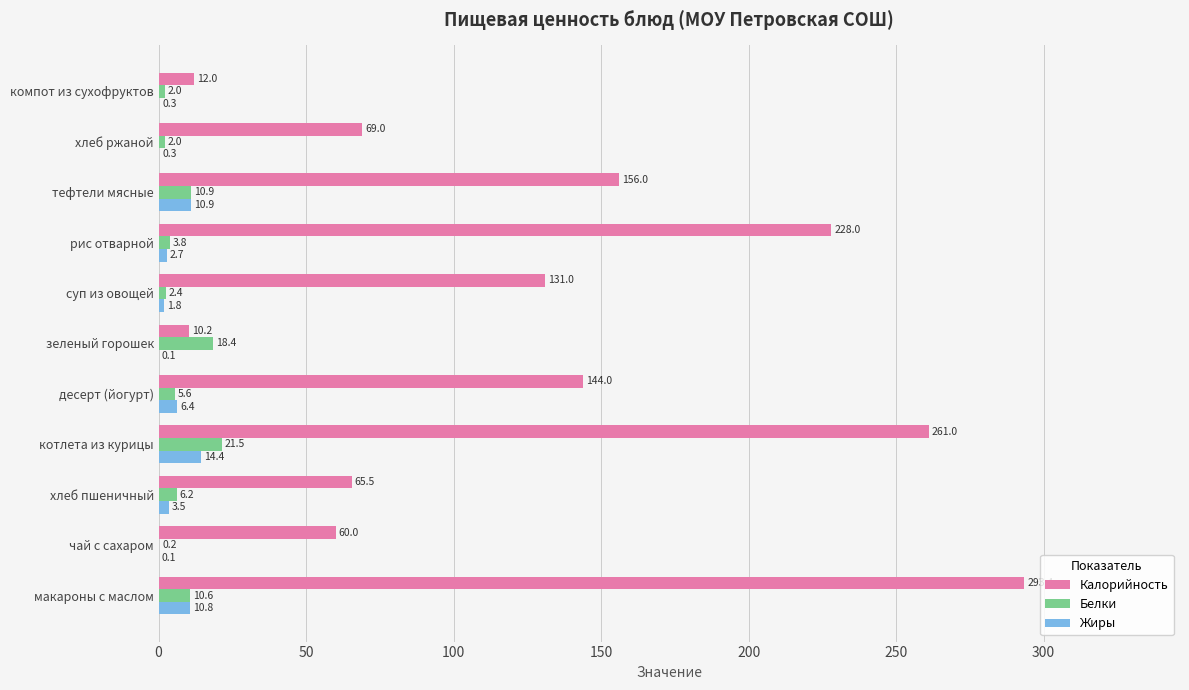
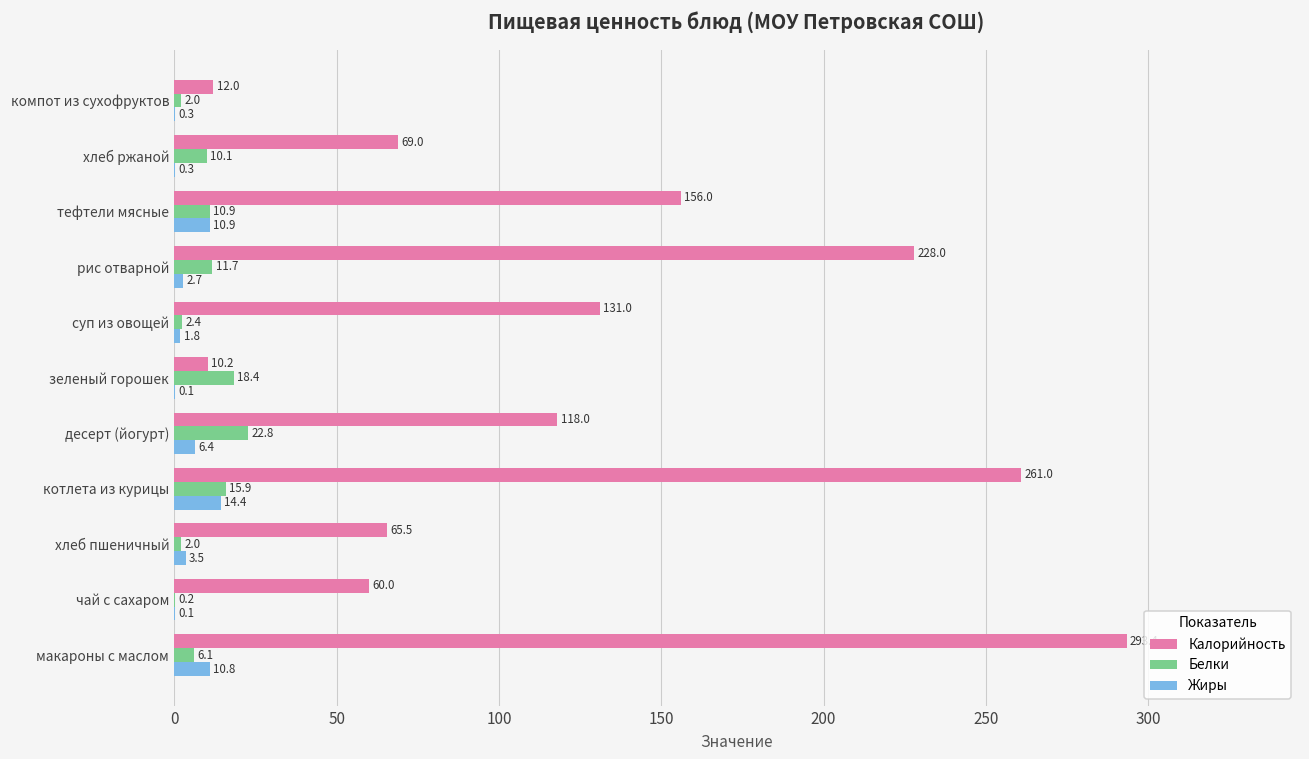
  {
    "Калорийность": {
      "компот из сухофруктов": 12.0,
      "хлеб ржаной": 69.0,
      "тефтели мясные": 156.0,
      "рис отварной": 228.0,
      "суп из овощей": 131.0,
      "зеленый горошек": 10.2,
-     "десерт (йогурт)": 144.0,
+     "десерт (йогурт)": 118.0,
      "котлета из курицы": 261.0,
      "хлеб пшеничный": 65.5,
      "чай с сахаром": 60.0
    },
    "Белки": {
      "компот из сухофруктов": 2.0,
-     "хлеб ржаной": 2.0,
+     "хлеб ржаной": 10.1,
      "тефтели мясные": 10.9,
-     "рис отварной": 3.8,
+     "рис отварной": 11.7,
      "суп из овощей": 2.4,
      "зеленый горошек": 18.4,
-     "десерт (йогурт)": 5.6,
-     "котлета из курицы": 21.5,
-     "хлеб пшеничный": 6.2,
+     "десерт (йогурт)": 22.8,
+     "котлета из курицы": 15.9,
+     "хлеб пшеничный": 2.0,
      "чай с сахаром": 0.2,
-     "макароны с маслом": 10.6
+     "макароны с маслом": 6.1
    },
    "Жиры": {
      "компот из сухофруктов": 0.3,
      "хлеб ржаной": 0.3,
      "тефтели мясные": 10.9,
      "рис отварной": 2.7,
      "суп из овощей": 1.8,
      "зеленый горошек": 0.1,
      "десерт (йогурт)": 6.4,
      "котлета из курицы": 14.4,
      "хлеб пшеничный": 3.5,
      "чай с сахаром": 0.1,
      "макароны с маслом": 10.8
    }
  }
